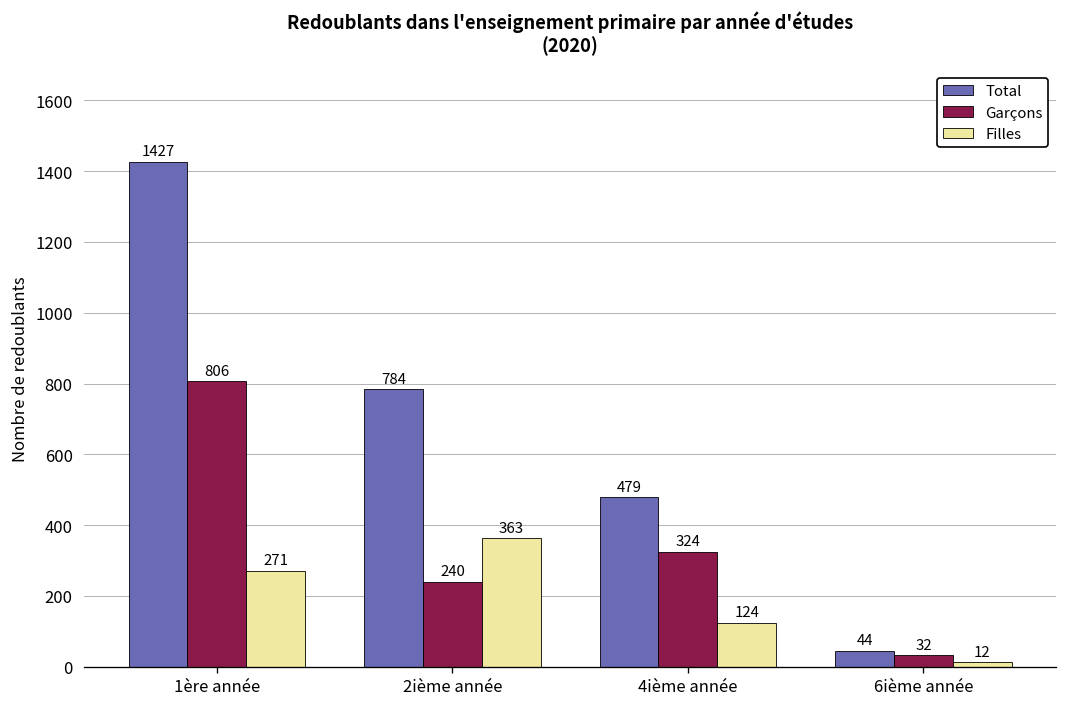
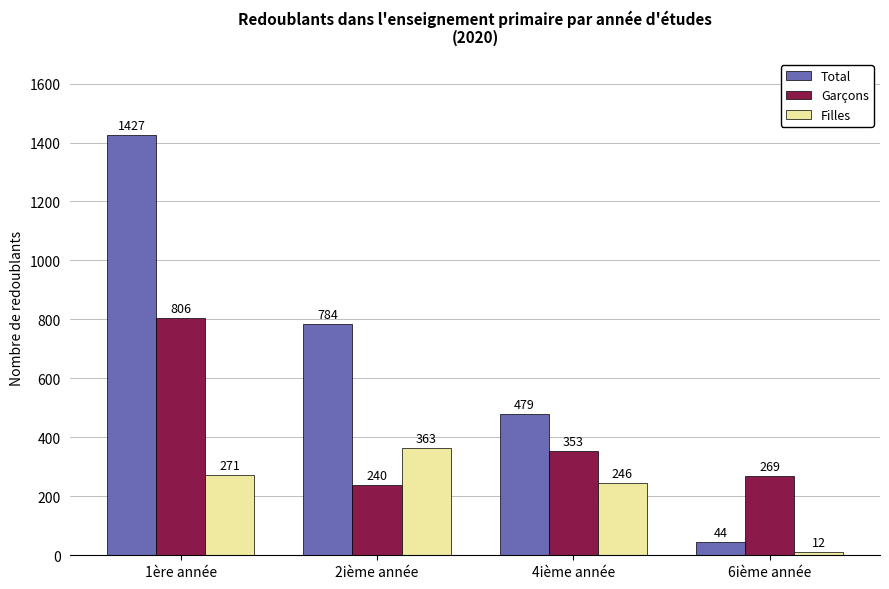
  {
    "Total": {
      "1ère année": 1427,
      "2ième année": 784,
      "4ième année": 479,
      "6ième année": 44
    },
    "Garçons": {
      "1ère année": 806,
      "2ième année": 240,
-     "4ième année": 324,
-     "6ième année": 32
+     "4ième année": 353,
+     "6ième année": 269
    },
    "Filles": {
      "1ère année": 271,
      "2ième année": 363,
-     "4ième année": 124,
+     "4ième année": 246,
      "6ième année": 12
    }
  }
